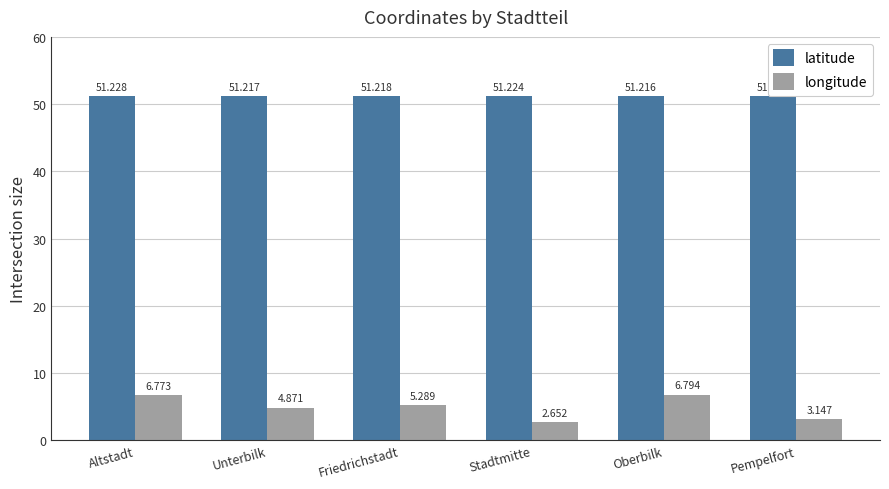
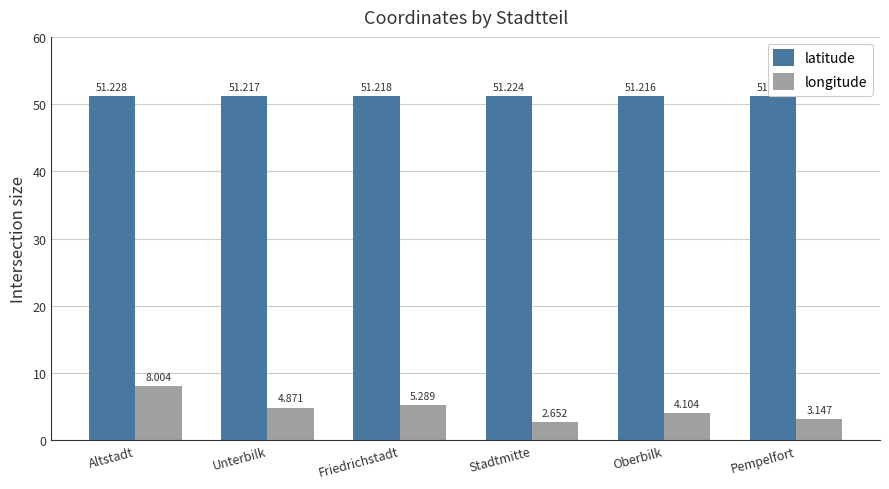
  {
    "latitude": {
      "Altstadt": 51.228,
      "Unterbilk": 51.217,
      "Friedrichstadt": 51.218,
      "Stadtmitte": 51.224,
      "Oberbilk": 51.216
    },
    "longitude": {
-     "Altstadt": 6.773,
+     "Altstadt": 8.004,
      "Unterbilk": 4.871,
      "Friedrichstadt": 5.289,
      "Stadtmitte": 2.652,
-     "Oberbilk": 6.794,
+     "Oberbilk": 4.104,
      "Pempelfort": 3.147
    }
  }
